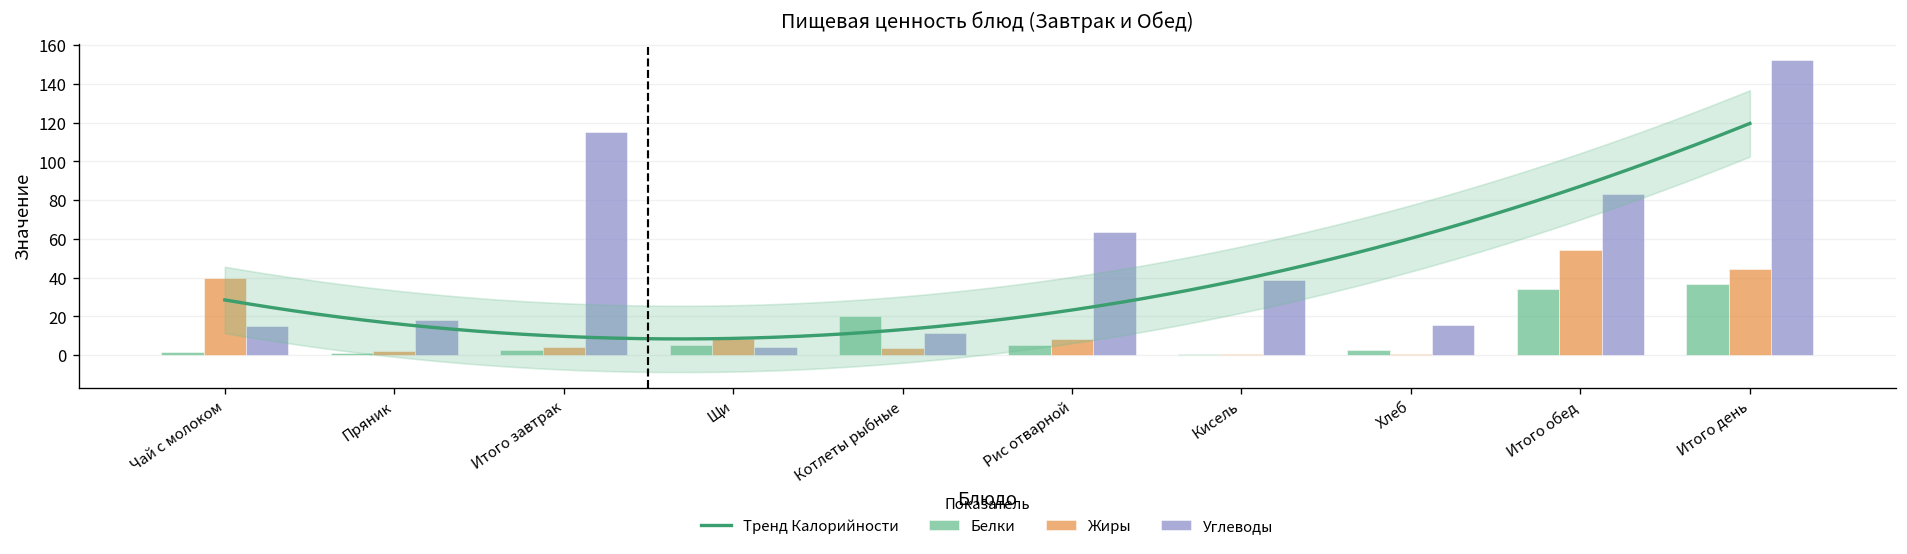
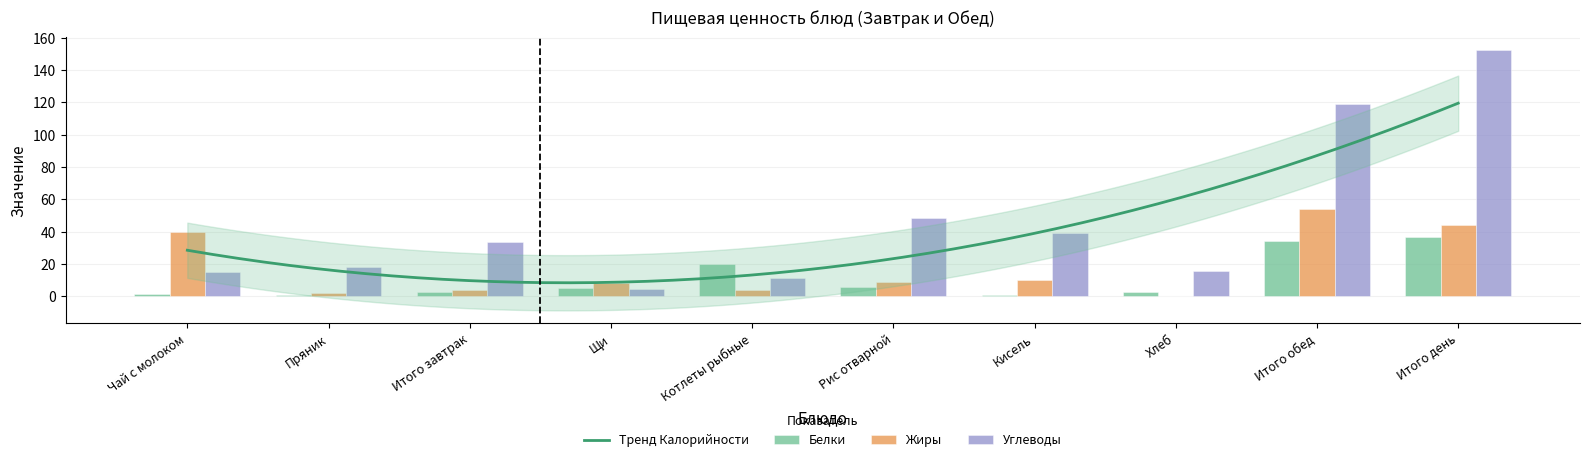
  {
    "Тренд Калорийности": {
      "Чай с молоком": 29,
      "Итого день": 120
    },
    "Жиры": {
      "Чай с молоком": 40,
      "Пряник": 2,
      "Итого завтрак": 4,
      "Щи": 8,
      "Котлеты рыбные": 4,
      "Рис отварной": 9,
-     "Кисель": 1,
+     "Кисель": 10,
      "Итого обед": 54,
      "Итого день": 44
    },
    "Углеводы": {
      "Чай с молоком": 15,
      "Пряник": 18,
-     "Итого завтрак": 115,
+     "Итого завтрак": 34,
      "Щи": 4,
      "Котлеты рыбные": 12,
-     "Рис отварной": 63,
+     "Рис отварной": 48,
      "Кисель": 39,
      "Хлеб": 16,
-     "Итого обед": 83,
+     "Итого обед": 119,
      "Итого день": 152
    }
  }
